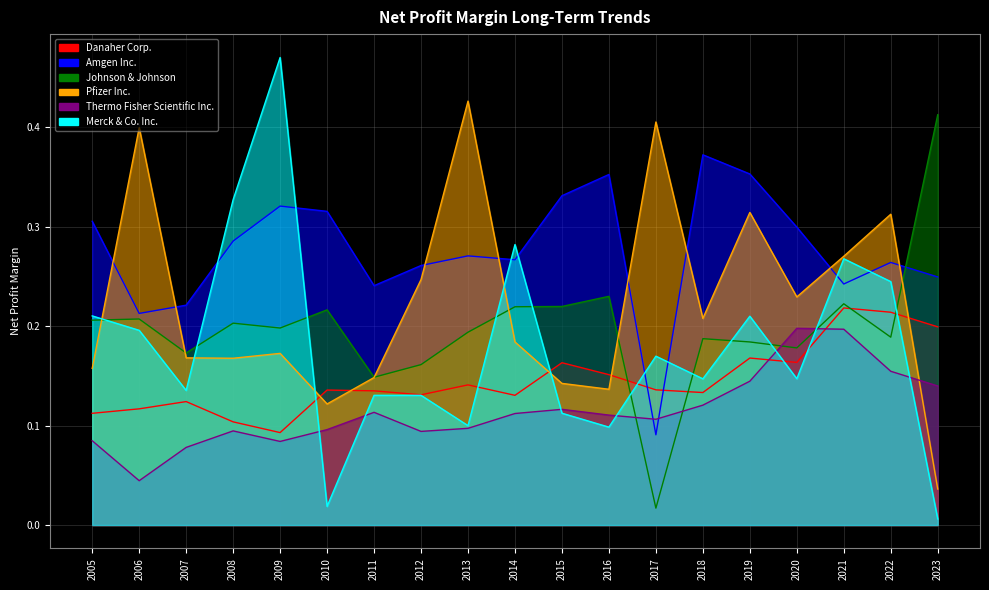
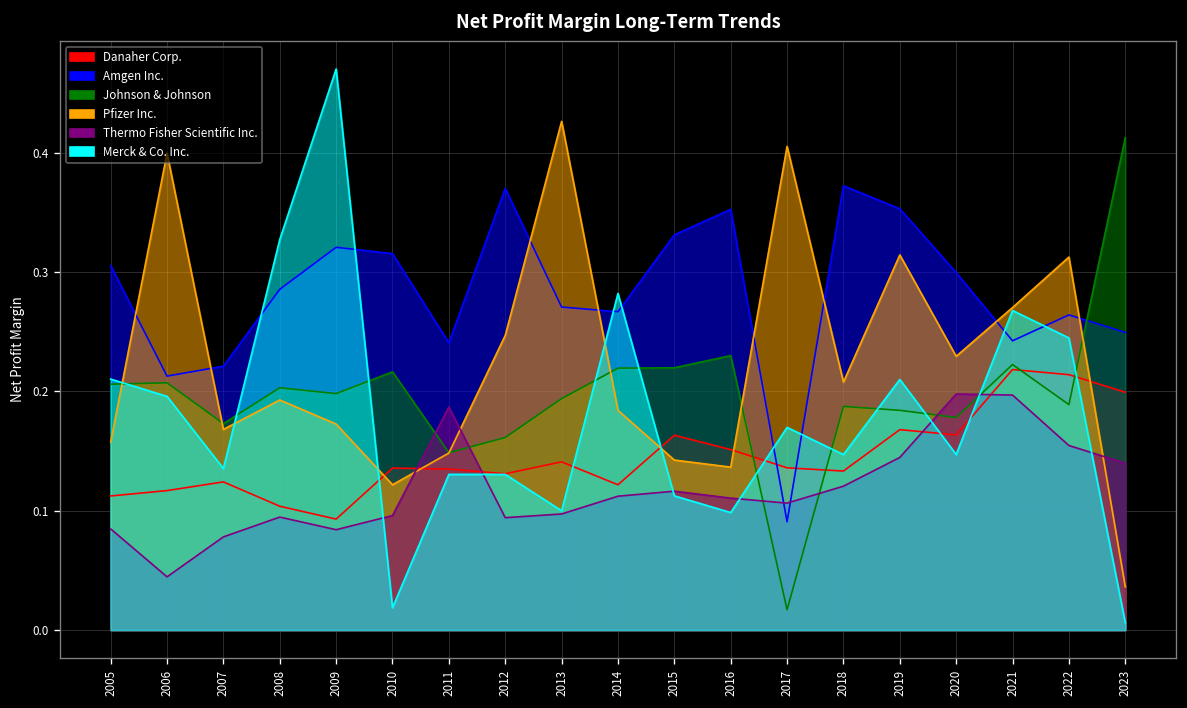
  {
    "Danaher Corp.": {
      "2005": 0.11,
      "2006": 0.12,
      "2007": 0.12,
      "2008": 0.10,
      "2009": 0.09,
      "2010": 0.14,
      "2011": 0.14,
      "2013": 0.14,
-     "2014": 0.13,
+     "2014": 0.12,
      "2015": 0.16,
      "2016": 0.15,
      "2017": 0.14,
      "2018": 0.13,
      "2019": 0.17,
      "2020": 0.16,
      "2021": 0.22,
      "2022": 0.21,
      "2023": 0.20
    },
    "Amgen Inc.": {
      "2005": 0.31,
      "2006": 0.21,
      "2007": 0.22,
      "2008": 0.29,
      "2009": 0.32,
      "2010": 0.32,
      "2011": 0.24,
-     "2012": 0.26,
+     "2012": 0.37,
      "2013": 0.27,
      "2014": 0.27,
      "2015": 0.33,
      "2016": 0.35,
      "2017": 0.09,
      "2018": 0.37,
      "2019": 0.35,
      "2020": 0.30,
      "2021": 0.24,
      "2022": 0.26,
      "2023": 0.25
    },
    "Johnson & Johnson": {
      "2005": 0.21,
      "2006": 0.21,
      "2007": 0.17,
      "2008": 0.20,
      "2009": 0.20,
      "2010": 0.22,
      "2012": 0.16,
      "2013": 0.19,
      "2014": 0.22,
      "2015": 0.22,
      "2016": 0.23,
      "2017": 0.02,
      "2018": 0.19,
      "2019": 0.18,
      "2020": 0.18,
      "2021": 0.22,
      "2022": 0.19,
      "2023": 0.41
    },
    "Pfizer Inc.": {
      "2005": 0.16,
      "2007": 0.17,
-     "2008": 0.17,
+     "2008": 0.19,
      "2009": 0.17,
      "2010": 0.12,
      "2012": 0.25,
      "2013": 0.43,
      "2014": 0.18,
      "2015": 0.14,
      "2016": 0.14,
      "2017": 0.41,
      "2018": 0.21,
      "2019": 0.31,
      "2020": 0.23,
      "2022": 0.31,
      "2023": 0.04
    },
    "Thermo Fisher Scientific Inc.": {
      "2005": 0.08,
      "2006": 0.04,
      "2007": 0.08,
      "2008": 0.09,
      "2009": 0.08,
      "2010": 0.10,
-     "2011": 0.11,
+     "2011": 0.19,
      "2012": 0.09,
      "2013": 0.10,
      "2014": 0.11,
      "2015": 0.12,
      "2016": 0.11,
      "2017": 0.11,
      "2018": 0.12,
      "2019": 0.14,
      "2020": 0.20,
      "2021": 0.20,
      "2022": 0.15,
      "2023": 0.14
    },
    "Merck & Co. Inc.": {
      "2005": 0.21,
      "2006": 0.20,
      "2007": 0.14,
      "2008": 0.33,
      "2009": 0.47,
      "2010": 0.02,
      "2011": 0.13,
      "2013": 0.10,
      "2014": 0.28,
      "2015": 0.11,
      "2016": 0.10,
      "2017": 0.17,
      "2018": 0.15,
      "2019": 0.21,
      "2020": 0.15,
      "2022": 0.24,
      "2023": 0.01
    }
  }
